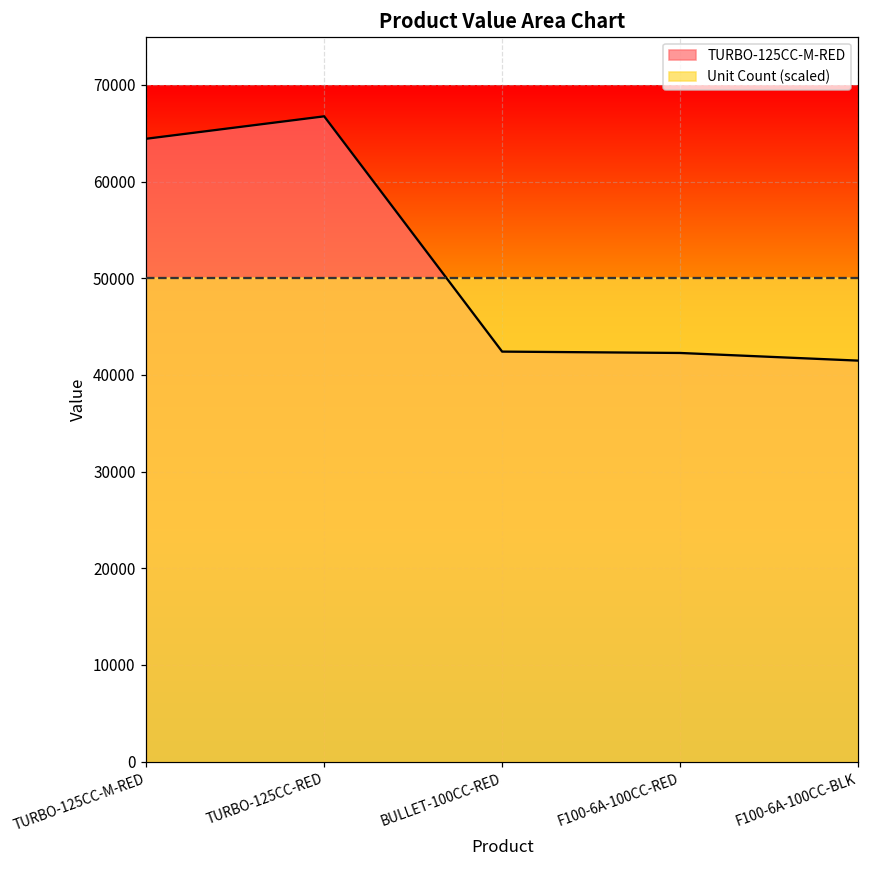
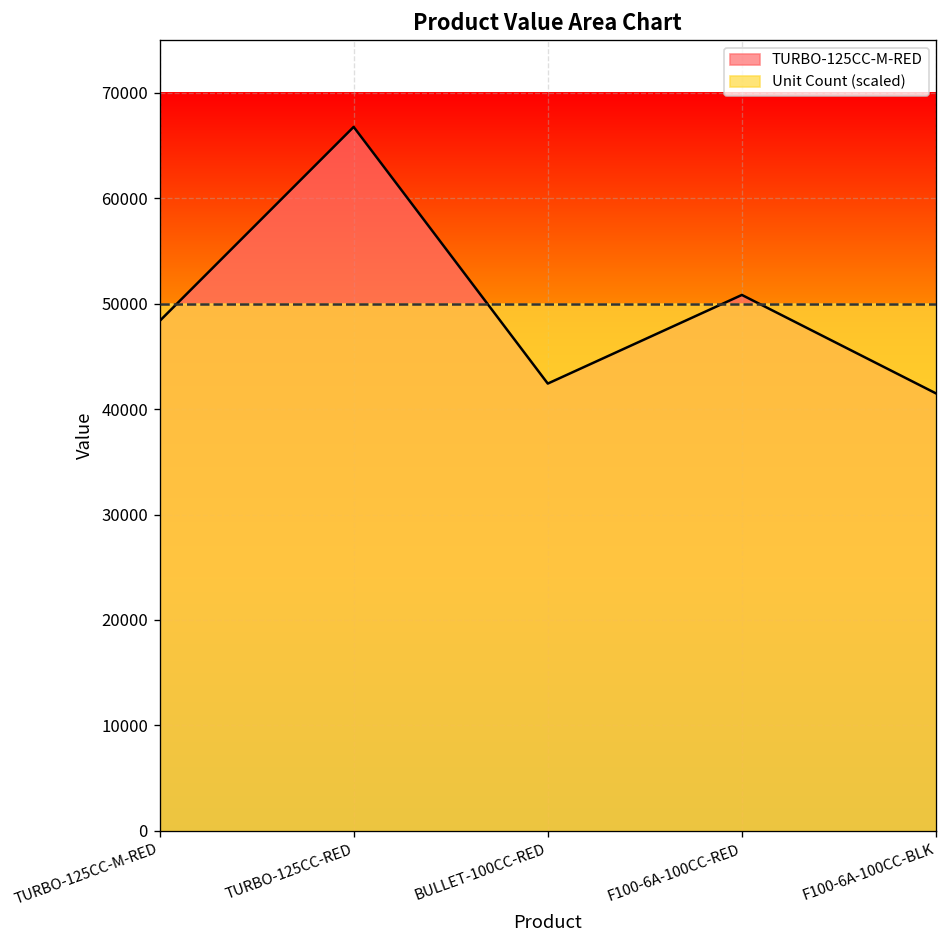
  {
    "TURBO-125CC-M-RED": {
-     "TURBO-125CC-M-RED": 64000,
+     "TURBO-125CC-M-RED": 48000,
      "TURBO-125CC-RED": 67000,
      "BULLET-100CC-RED": 42000,
-     "F100-6A-100CC-RED": 42000,
+     "F100-6A-100CC-RED": 51000,
      "F100-6A-100CC-BLK": 41000
    },
    "Unit Count (scaled)": {
      "TURBO-125CC-M-RED": 50000,
      "TURBO-125CC-RED": 50000,
      "BULLET-100CC-RED": 50000,
      "F100-6A-100CC-RED": 50000,
      "F100-6A-100CC-BLK": 50000
    }
  }
